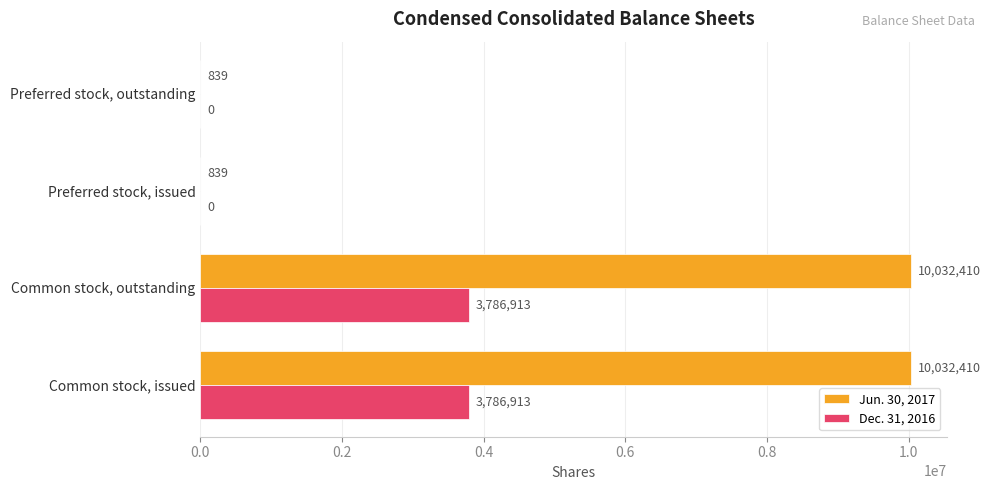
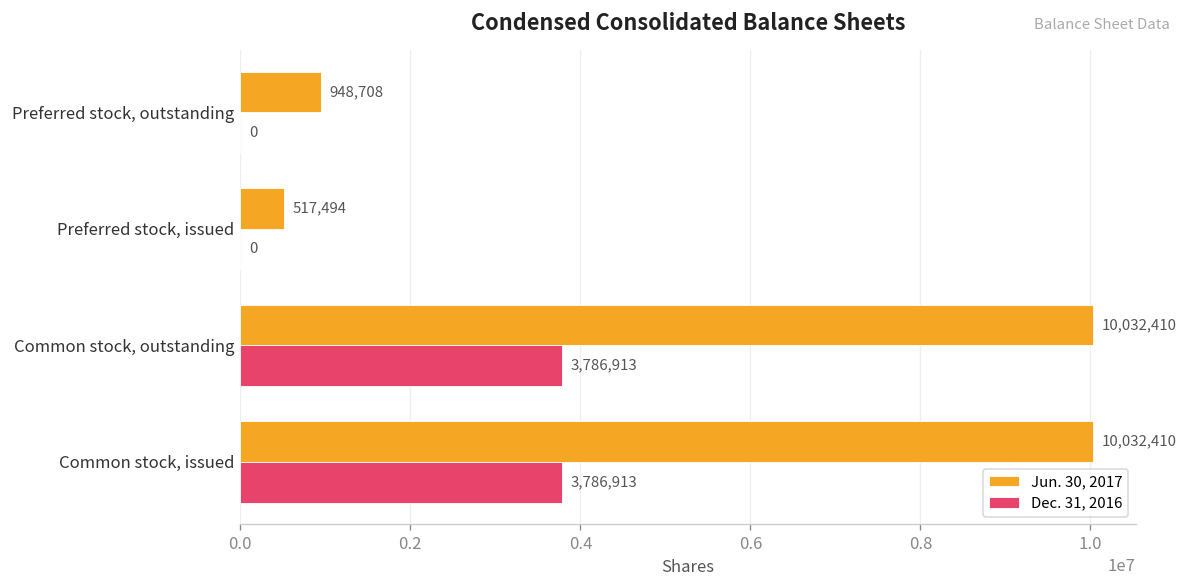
  {
    "Jun. 30, 2017": {
-     "Preferred stock, outstanding": "839",
-     "Preferred stock, issued": "839",
+     "Preferred stock, outstanding": "948,708",
+     "Preferred stock, issued": "517,494",
      "Common stock, outstanding": "10,032,410",
      "Common stock, issued": "10,032,410"
    },
    "Dec. 31, 2016": {
      "Preferred stock, outstanding": "0",
      "Preferred stock, issued": "0",
      "Common stock, outstanding": "3,786,913",
      "Common stock, issued": "3,786,913"
    }
  }
